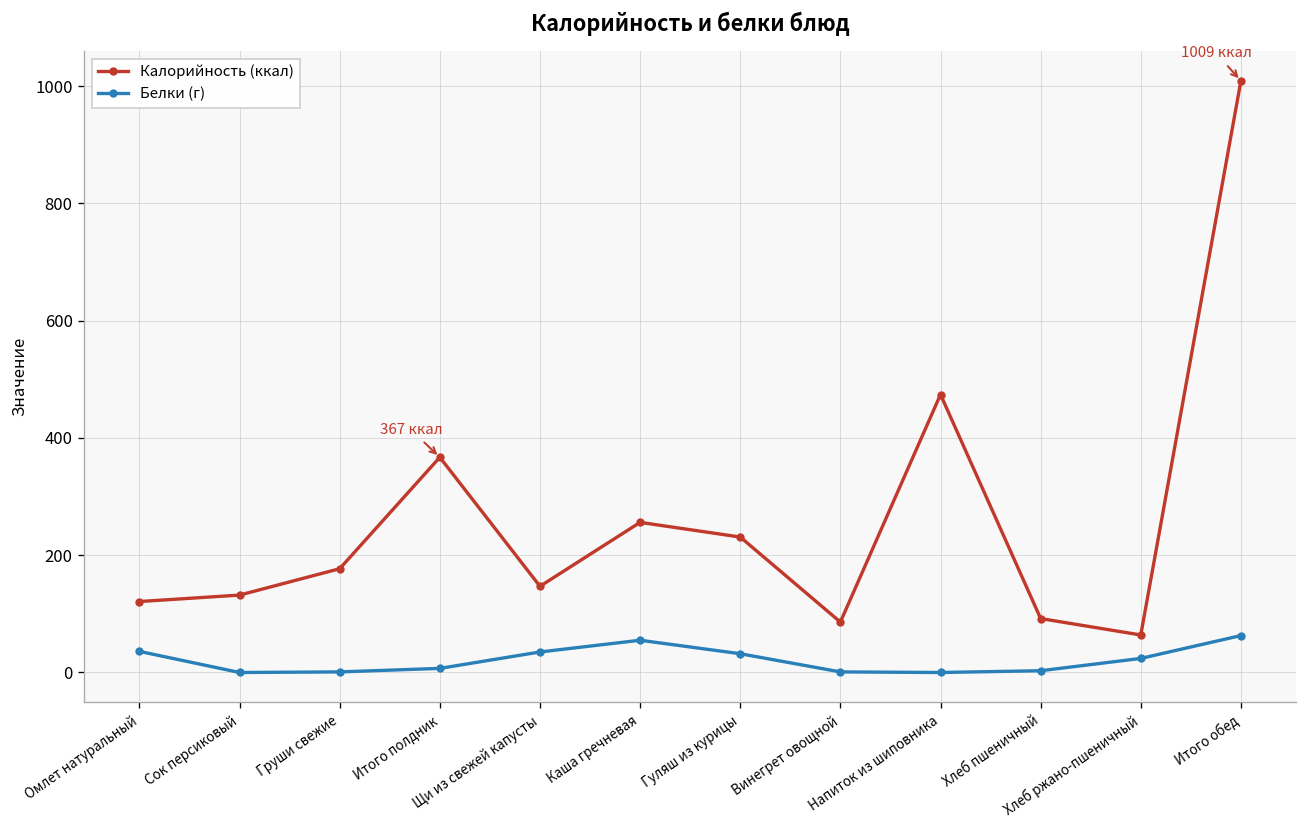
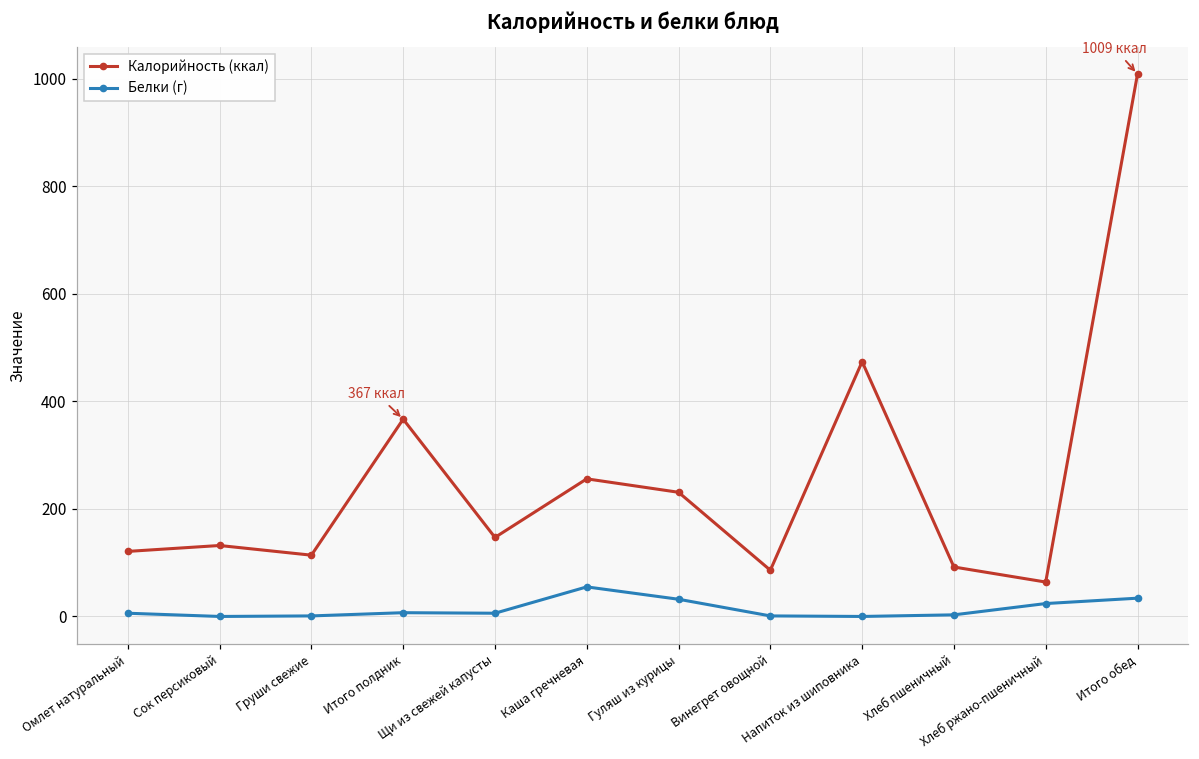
  {
    "Калорийность (ккал)": {
      "Омлет натуральный": 120,
      "Сок персиковый": 130,
-     "Груши свежие": 180,
+     "Груши свежие": 110,
      "Щи из свежей капусты": 150,
      "Каша гречневая": 260,
      "Гуляш из курицы": 230,
      "Винегрет овощной": 90,
      "Напиток из шиповника": 470,
      "Хлеб пшеничный": 90,
      "Хлеб ржано-пшеничный": 60
    },
    "Белки (г)": {
-     "Омлет натуральный": 40,
+     "Омлет натуральный": 10,
      "Сок персиковый": 0,
      "Груши свежие": 0,
      "Итого полдник": 10,
-     "Щи из свежей капусты": 40,
+     "Щи из свежей капусты": 10,
      "Каша гречневая": 60,
      "Гуляш из курицы": 30,
      "Винегрет овощной": 0,
      "Напиток из шиповника": 0,
      "Хлеб пшеничный": 0,
      "Хлеб ржано-пшеничный": 20,
-     "Итого обед": 60
+     "Итого обед": 30
    }
  }
